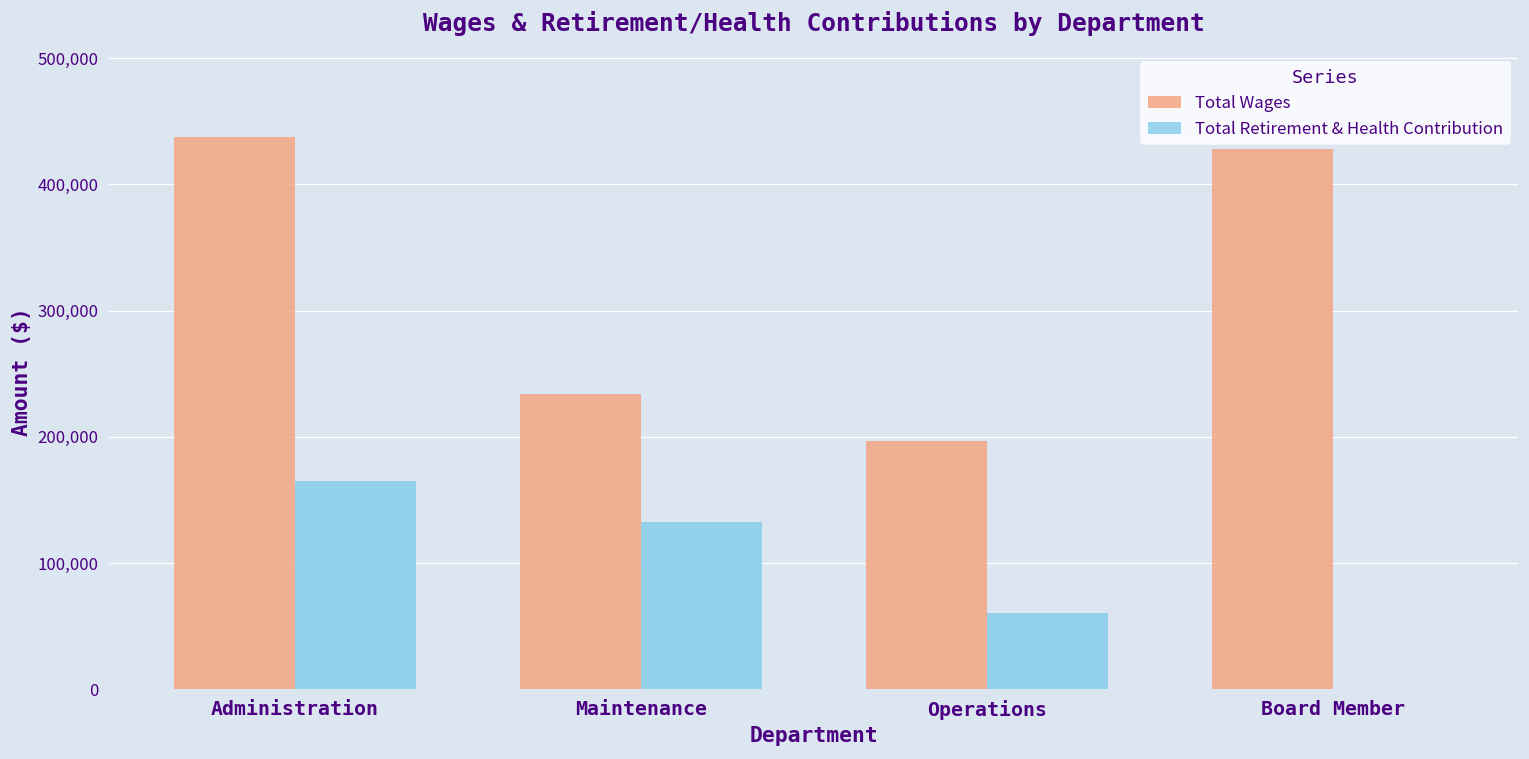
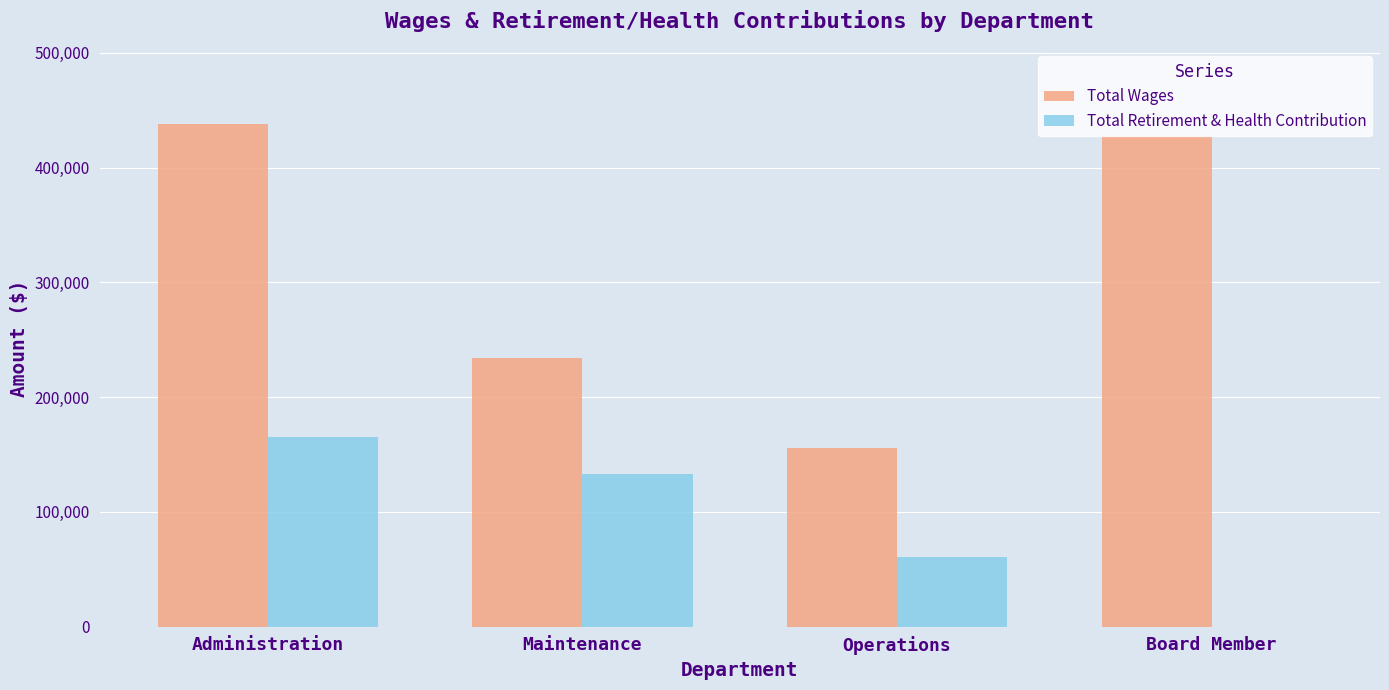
  {
    "Total Wages": {
      "Administration": "438,000",
      "Maintenance": "234,000",
-     "Operations": "197,000"
+     "Operations": "156,000"
    },
    "Total Retirement & Health Contribution": {
      "Administration": "165,000",
      "Maintenance": "133,000",
      "Operations": "61,000",
      "Board Member": "0"
    }
  }
